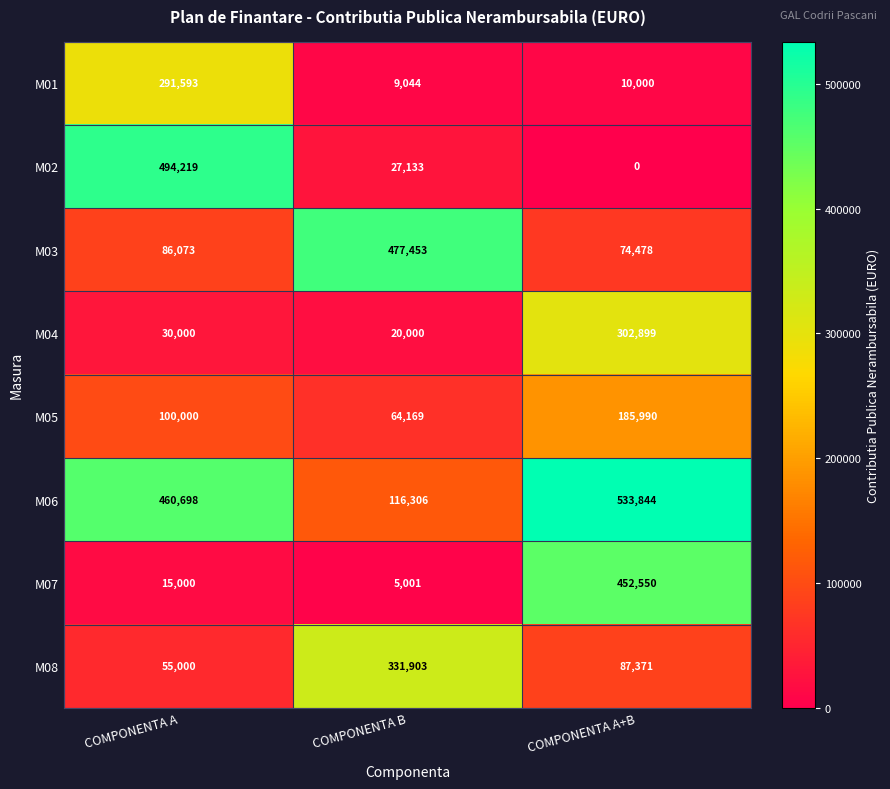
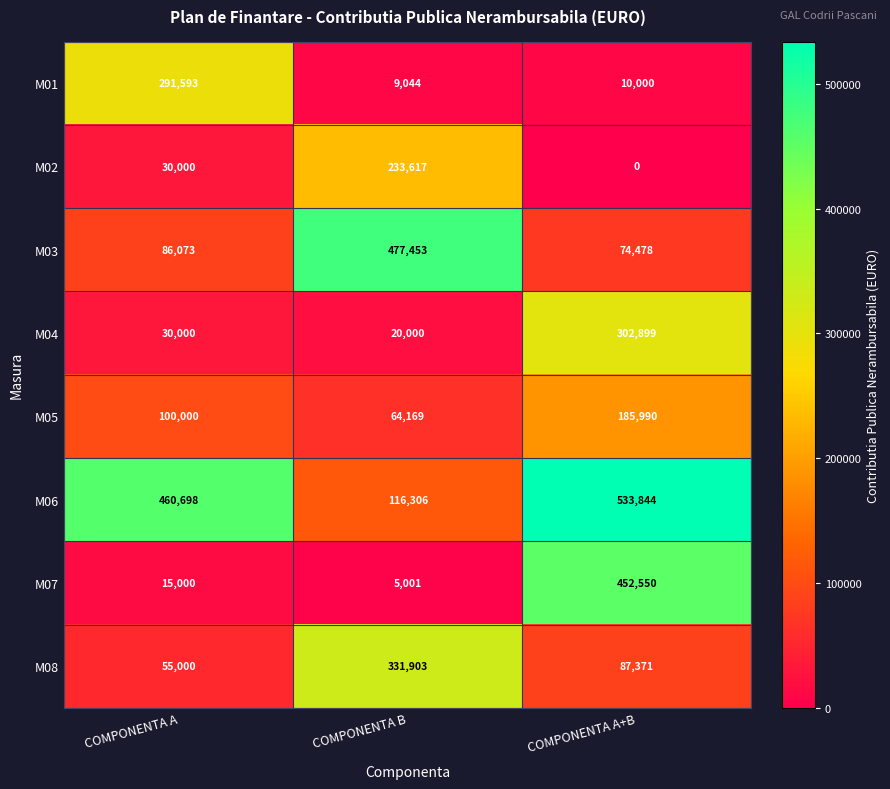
  {
    "M01": {
      "COMPONENTA A": "291,593",
      "COMPONENTA B": "9,044",
      "COMPONENTA A+B": "10,000"
    },
    "M02": {
-     "COMPONENTA A": "494,219",
-     "COMPONENTA B": "27,133",
+     "COMPONENTA A": "30,000",
+     "COMPONENTA B": "233,617",
      "COMPONENTA A+B": "0"
    },
    "M03": {
      "COMPONENTA A": "86,073",
      "COMPONENTA B": "477,453",
      "COMPONENTA A+B": "74,478"
    },
    "M04": {
      "COMPONENTA A": "30,000",
      "COMPONENTA B": "20,000",
      "COMPONENTA A+B": "302,899"
    },
    "M05": {
      "COMPONENTA A": "100,000",
      "COMPONENTA B": "64,169",
      "COMPONENTA A+B": "185,990"
    },
    "M06": {
      "COMPONENTA A": "460,698",
      "COMPONENTA B": "116,306",
      "COMPONENTA A+B": "533,844"
    },
    "M07": {
      "COMPONENTA A": "15,000",
      "COMPONENTA B": "5,001",
      "COMPONENTA A+B": "452,550"
    },
    "M08": {
      "COMPONENTA A": "55,000",
      "COMPONENTA B": "331,903",
      "COMPONENTA A+B": "87,371"
    }
  }
